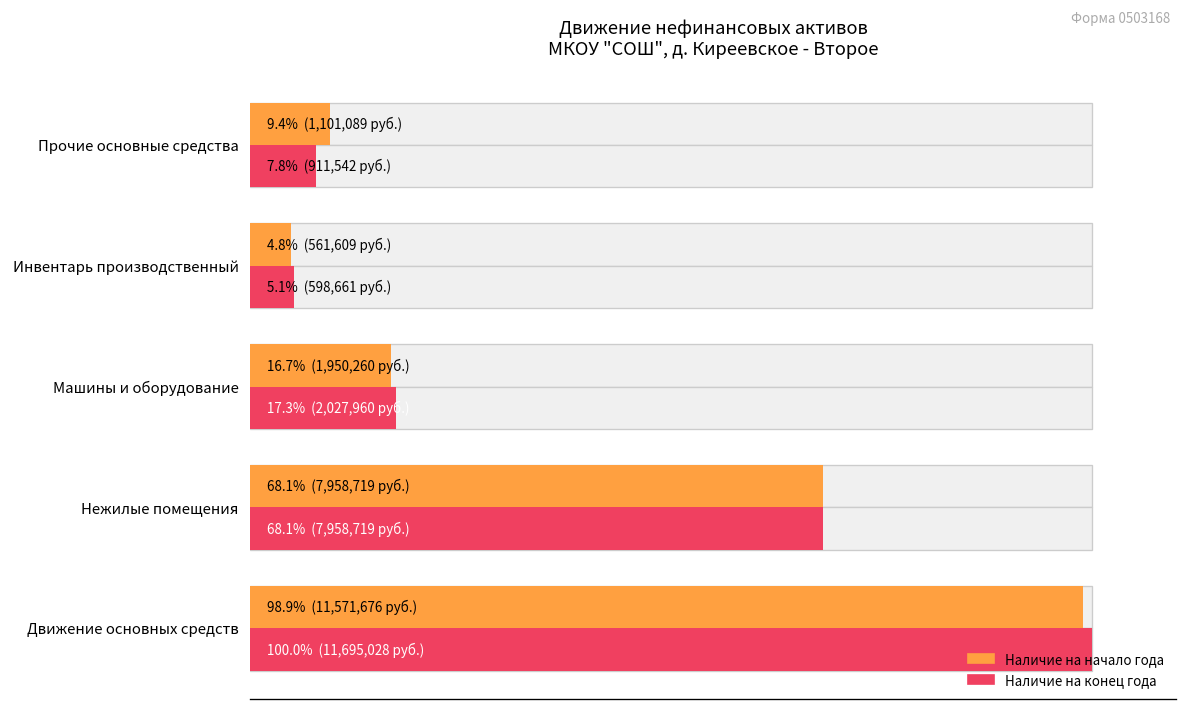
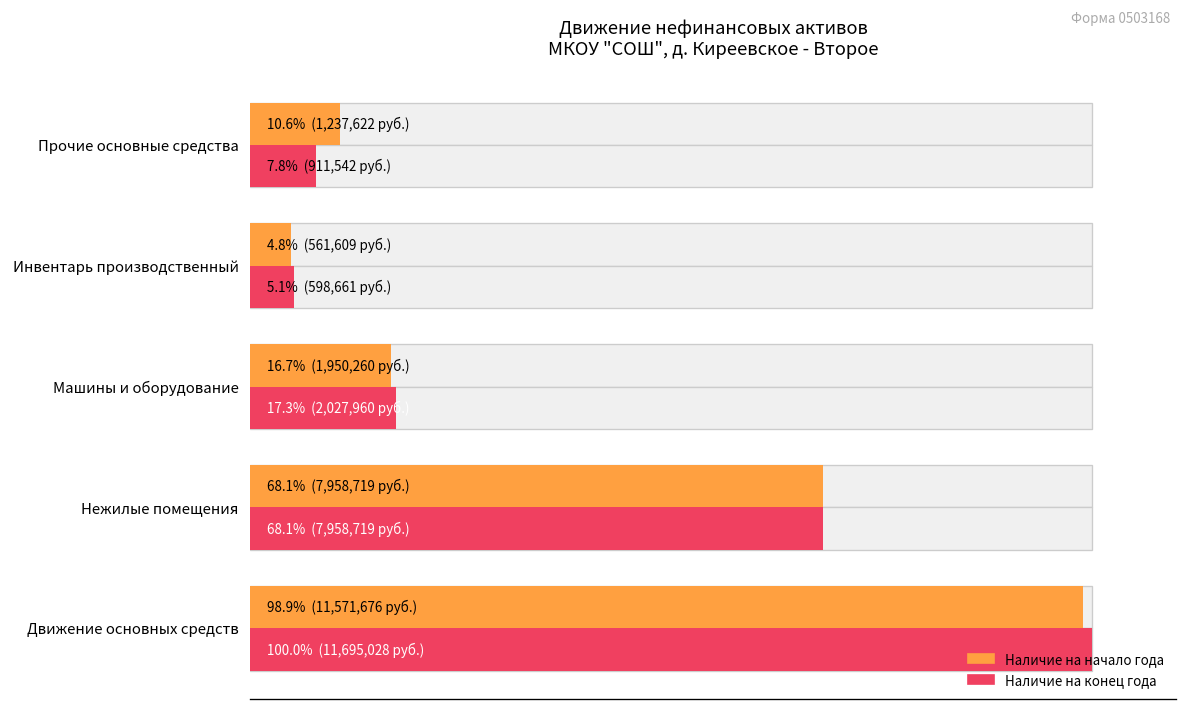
  {
    "Наличие на начало года": {
-     "Прочие основные средства": "9.4% (1,101,089 руб.)"
+     "Прочие основные средства": "10.6% (1,237,622 руб.)"
    },
    "Наличие на конец года": {
      "Движение основных средств": "100.0%"
    }
  }
